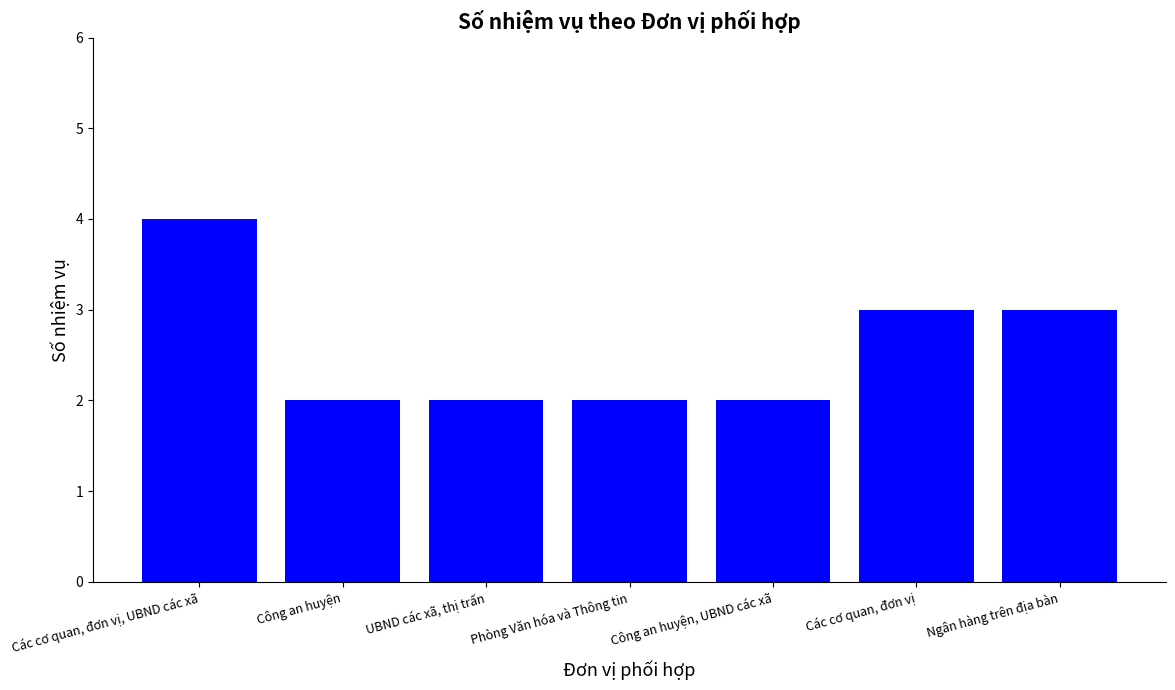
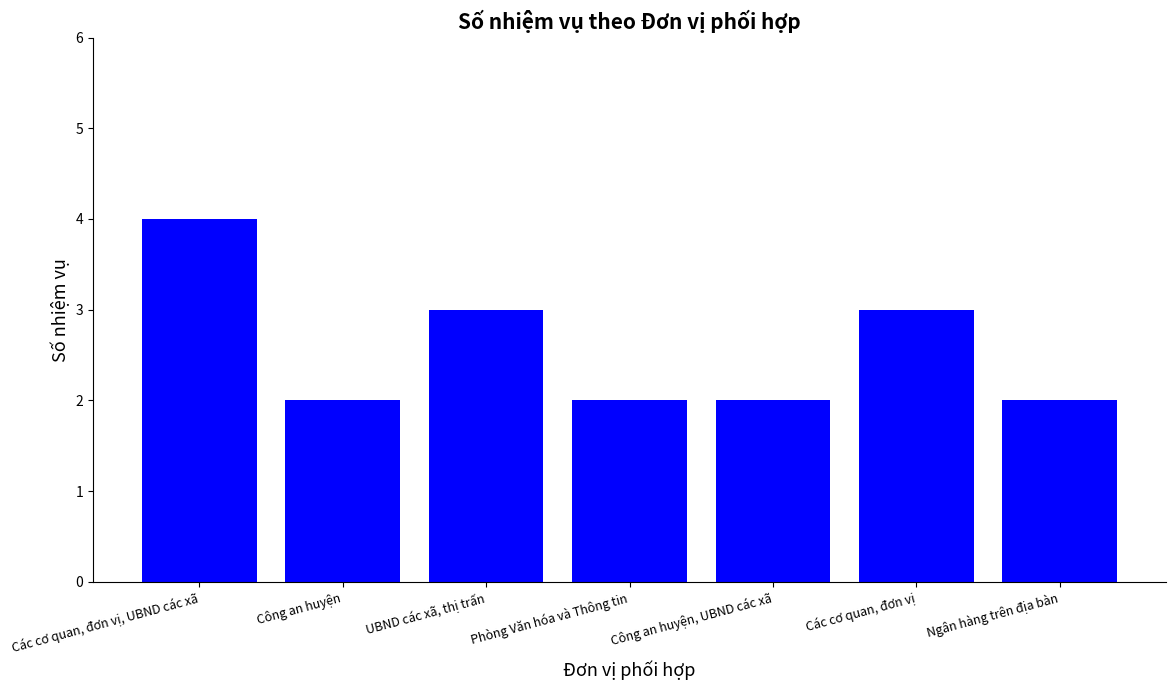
  {
    "Các cơ quan, đơn vị, UBND các xã": 4,
    "Công an huyện": 2,
-   "UBND các xã, thị trấn": 2,
+   "UBND các xã, thị trấn": 3,
    "Phòng Văn hóa và Thông tin": 2,
    "Công an huyện, UBND các xã": 2,
    "Các cơ quan, đơn vị": 3,
-   "Ngân hàng trên địa bàn": 3
+   "Ngân hàng trên địa bàn": 2
  }
